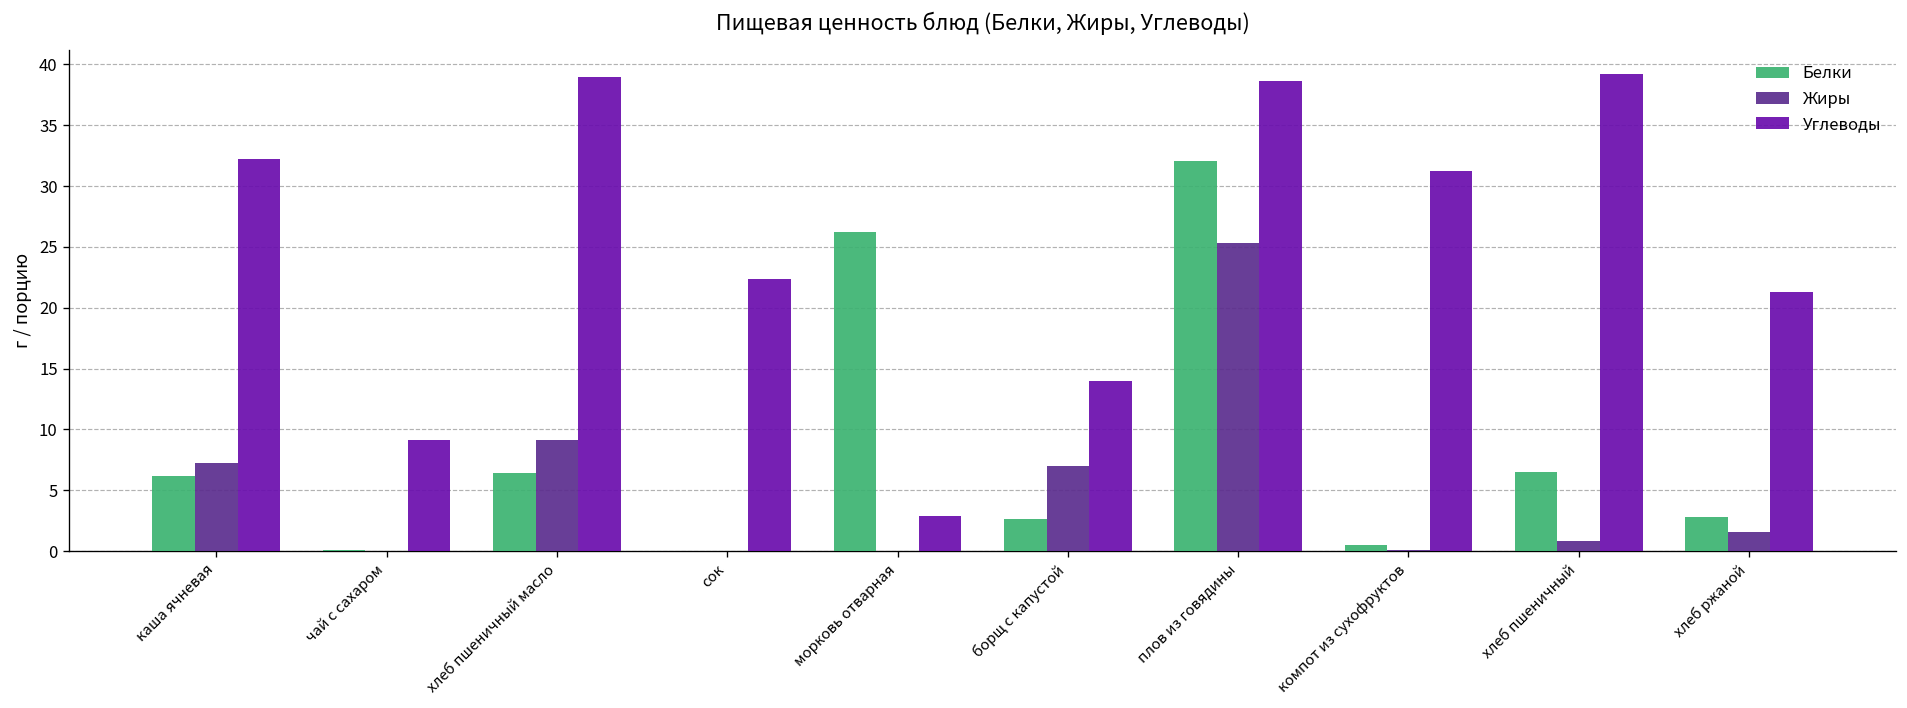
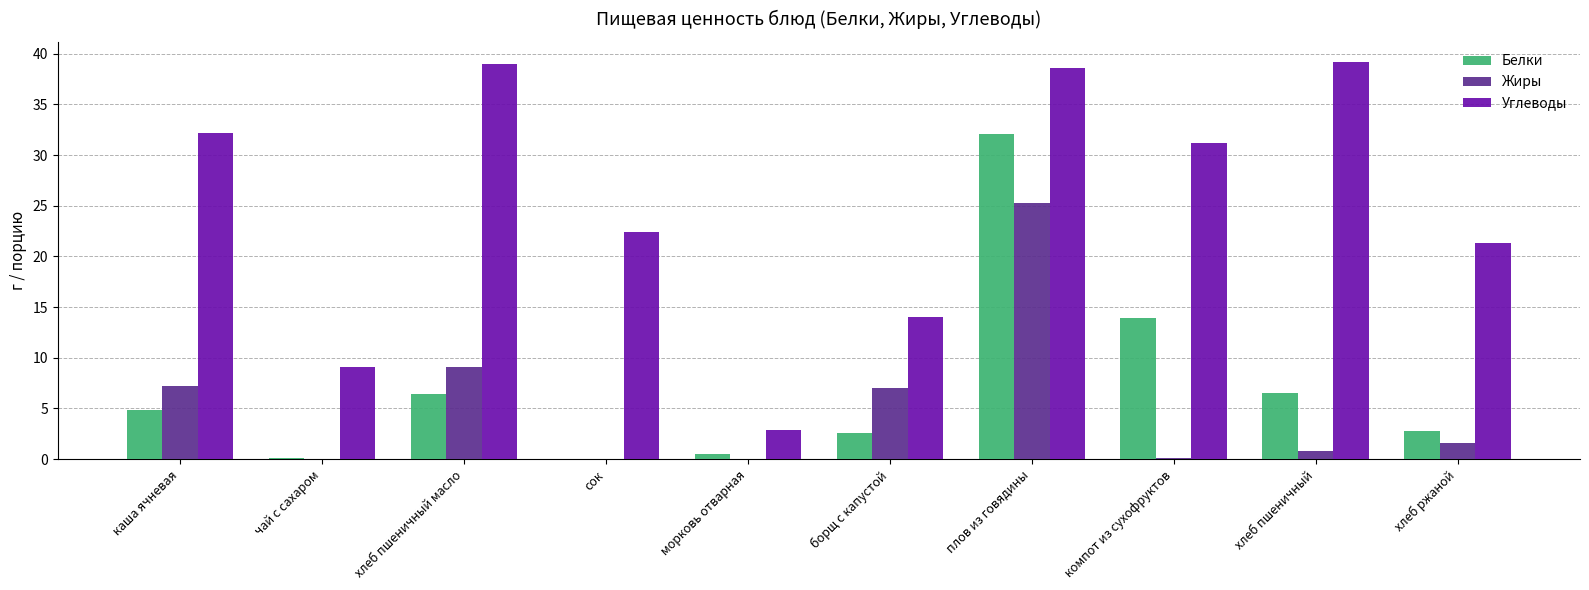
  {
    "Белки": {
-     "каша ячневая": 6.2,
+     "каша ячневая": 4.9,
      "хлеб пшеничный масло": 6.5,
      "сок": 0.0,
-     "морковь отварная": 26.2,
+     "морковь отварная": 0.5,
      "борщ с капустой": 2.6,
      "плов из говядины": 32.1,
-     "компот из сухофруктов": 0.5,
+     "компот из сухофруктов": 13.9,
      "хлеб пшеничный": 6.5,
      "хлеб ржаной": 2.8
    }
  }
